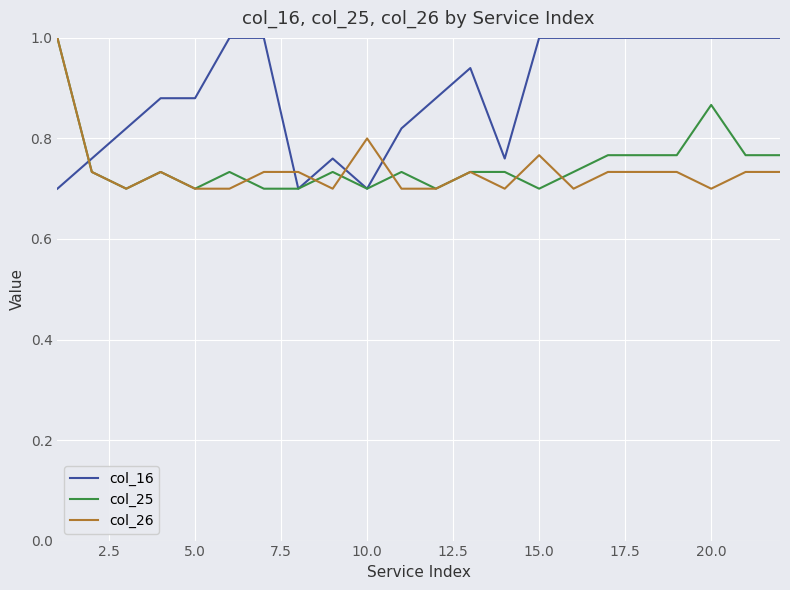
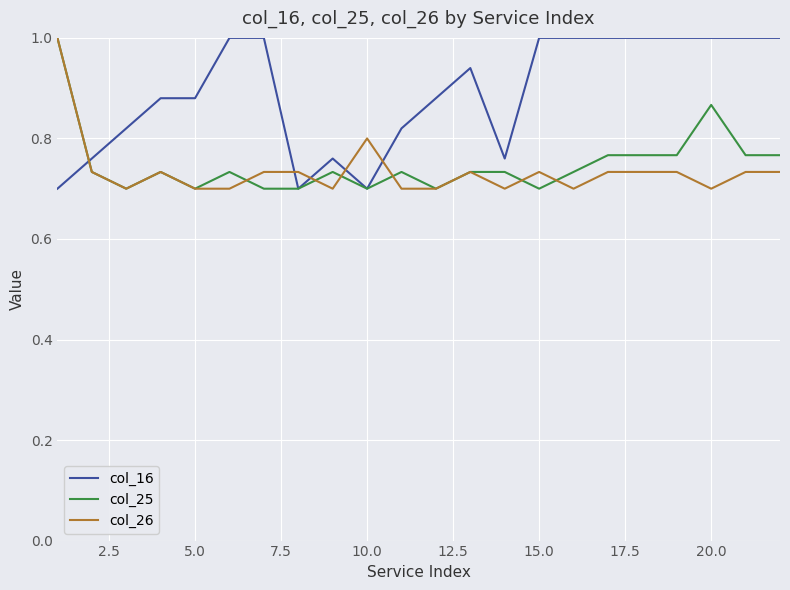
  {
    "col_16": {
      "5.0": 0.88,
      "15.0": 1.00,
      "20.0": 1.00
    },
    "col_25": {
      "15.0": 0.70,
      "20.0": 0.87
    },
    "col_26": {
      "10.0": 0.80,
-     "15.0": 0.77,
+     "15.0": 0.73,
      "20.0": 0.70
    }
  }
